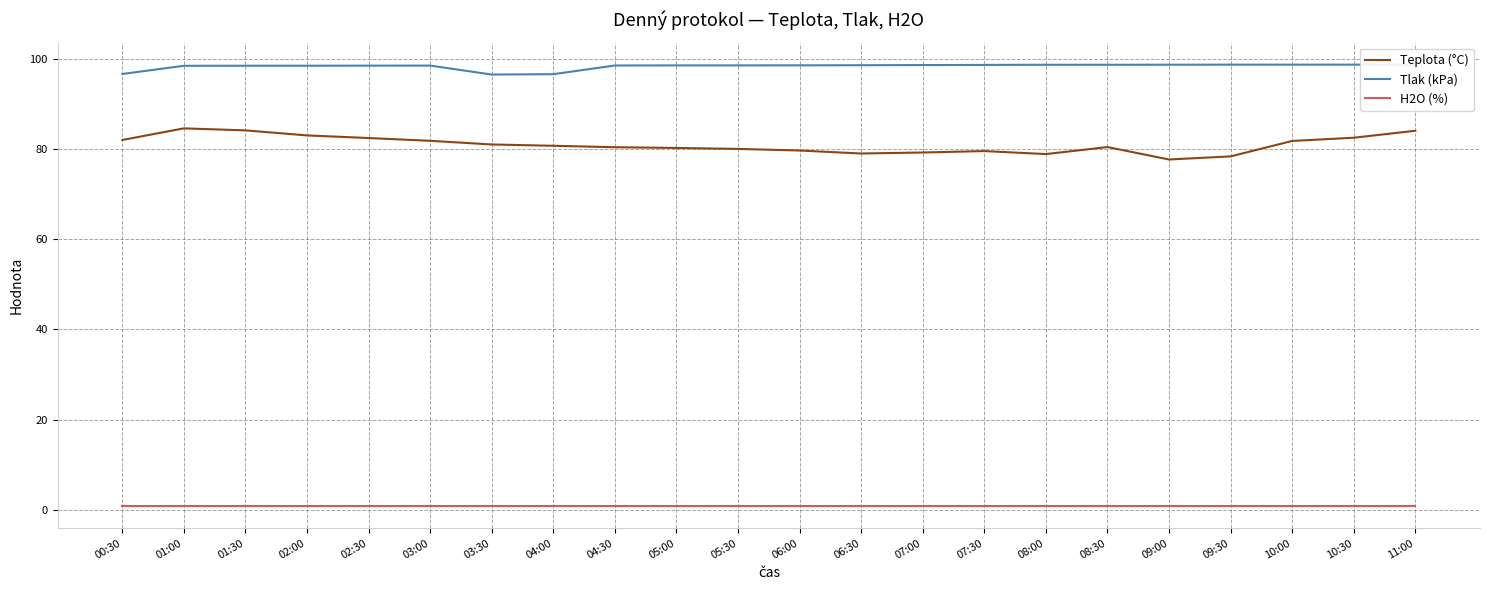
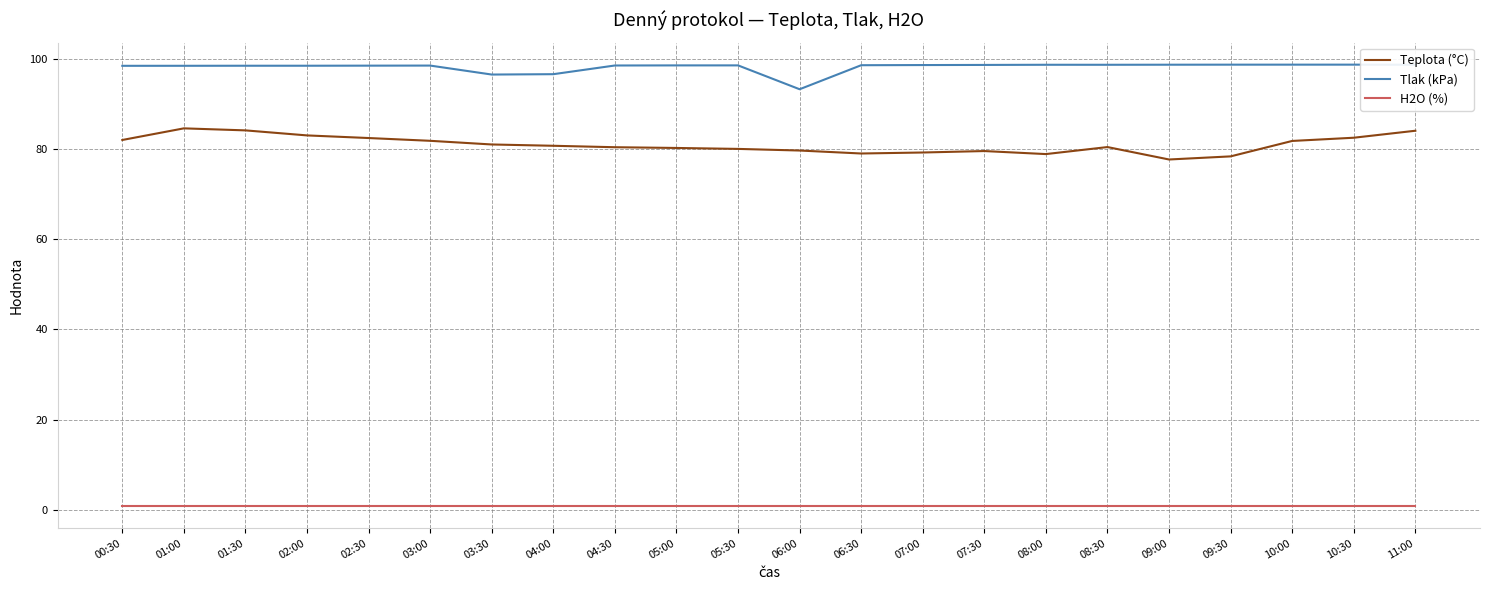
  {
    "Teplota (°C)": {
      "00:30": 82,
      "01:00": 85,
      "01:30": 84,
      "02:00": 83,
      "02:30": 82,
      "03:00": 82,
      "03:30": 81,
      "04:00": 81,
      "04:30": 80,
      "05:00": 80,
      "05:30": 80,
      "06:00": 80,
      "06:30": 79,
      "07:00": 79,
      "07:30": 80,
      "08:00": 79,
      "08:30": 80,
      "09:00": 78,
      "09:30": 78,
      "10:00": 82,
      "10:30": 83,
      "11:00": 84
    },
    "Tlak (kPa)": {
-     "00:30": 97,
+     "00:30": 98,
      "01:00": 98,
      "01:30": 99,
      "02:00": 99,
      "02:30": 99,
      "03:00": 99,
      "03:30": 97,
      "04:00": 97,
      "04:30": 99,
      "05:00": 99,
      "05:30": 99,
-     "06:00": 99,
+     "06:00": 93,
      "06:30": 99,
      "07:00": 99,
      "07:30": 99,
      "08:00": 99,
      "08:30": 99,
      "09:00": 99,
      "09:30": 99,
      "10:00": 99,
      "10:30": 99
    },
    "H2O (%)": {
      "00:30": 1,
      "01:00": 1,
      "01:30": 1,
      "02:00": 1,
      "02:30": 1,
      "03:00": 1,
      "03:30": 1,
      "04:00": 1,
      "04:30": 1,
      "05:00": 1,
      "05:30": 1,
      "06:00": 1,
      "06:30": 1,
      "07:00": 1,
      "07:30": 1,
      "08:00": 1,
      "08:30": 1,
      "09:00": 1,
      "09:30": 1,
      "10:00": 1,
      "10:30": 1,
      "11:00": 1
    }
  }
